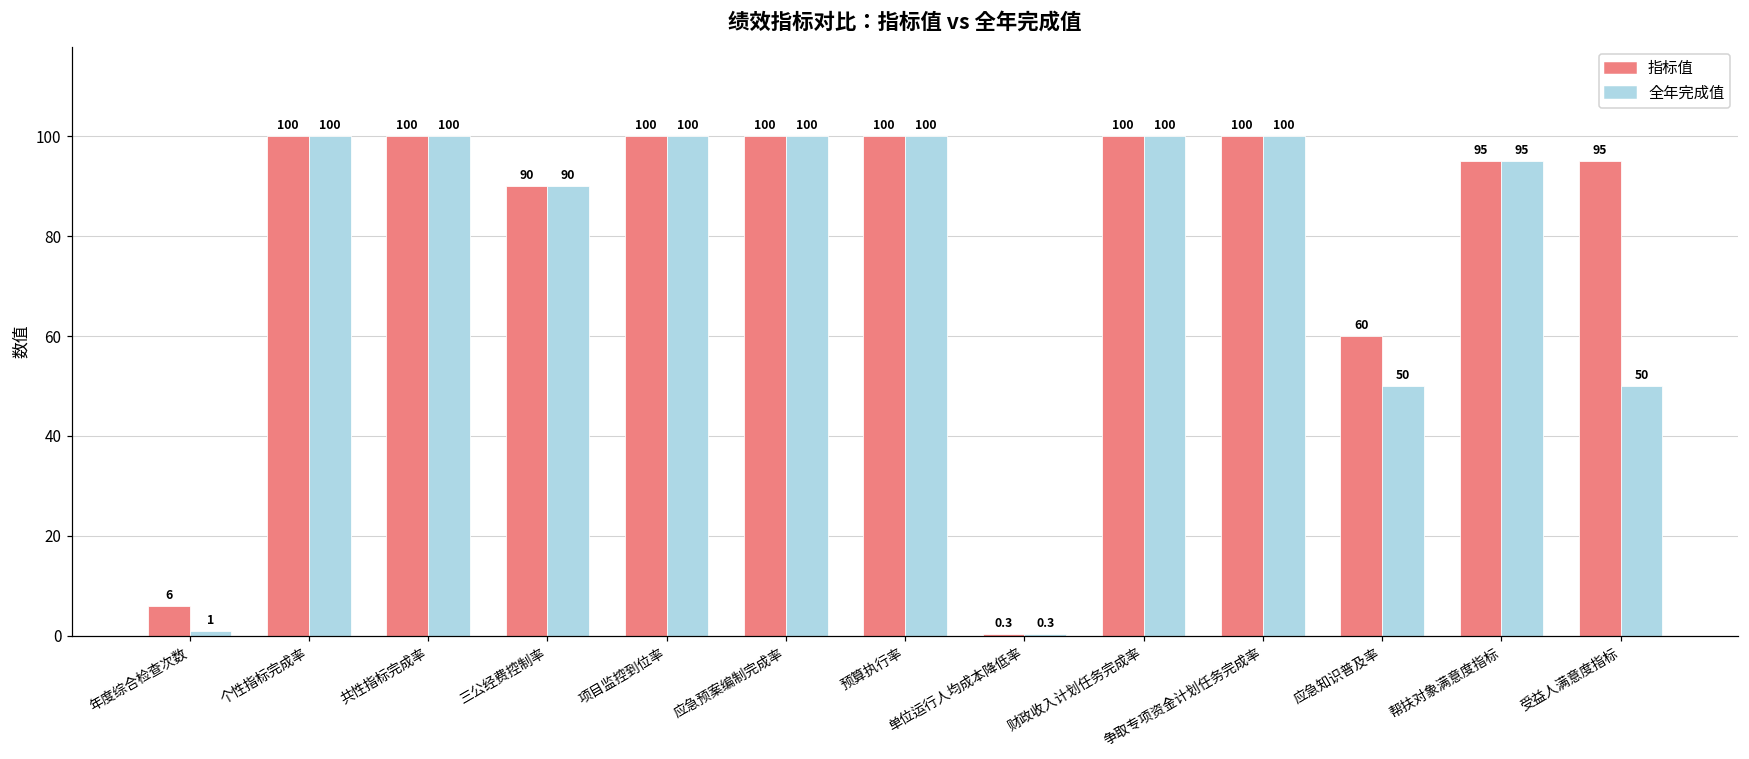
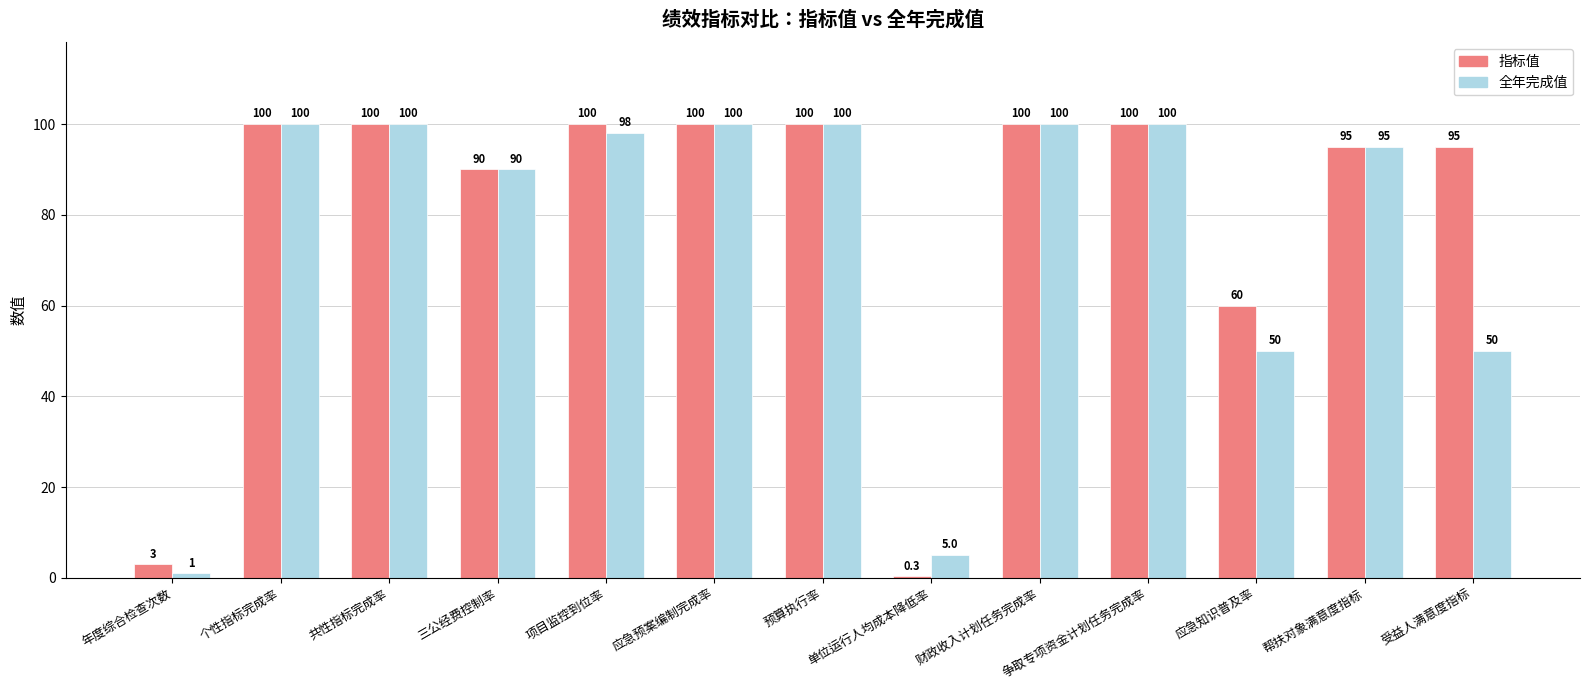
  {
    "指标值": {
-     "年度综合检查次数": 6,
+     "年度综合检查次数": 3,
      "个性指标完成率": 100,
      "共性指标完成率": 100,
      "三公经费控制率": 90,
      "项目监控到位率": 100,
      "应急预案编制完成率": 100,
      "预算执行率": 100,
      "单位运行人均成本降低率": 0.3,
      "财政收入计划任务完成率": 100,
      "争取专项资金计划任务完成率": 100,
      "应急知识普及率": 60,
      "帮扶对象满意度指标": 95,
      "受益人满意度指标": 95
    },
    "全年完成值": {
      "年度综合检查次数": 1,
      "个性指标完成率": 100,
      "共性指标完成率": 100,
      "三公经费控制率": 90,
-     "项目监控到位率": 100,
+     "项目监控到位率": 98,
      "应急预案编制完成率": 100,
      "预算执行率": 100,
-     "单位运行人均成本降低率": 0.3,
+     "单位运行人均成本降低率": 5.0,
      "财政收入计划任务完成率": 100,
      "争取专项资金计划任务完成率": 100,
      "应急知识普及率": 50,
      "帮扶对象满意度指标": 95,
      "受益人满意度指标": 50
    }
  }
